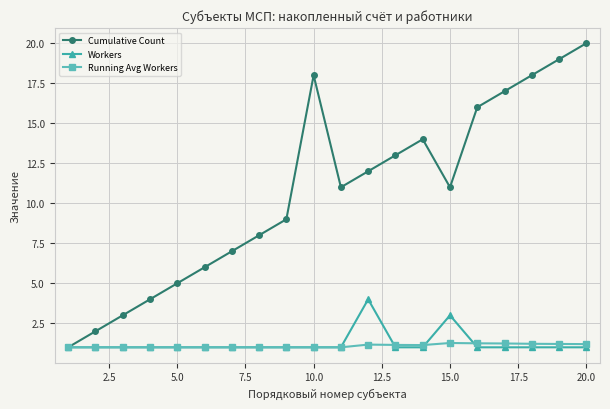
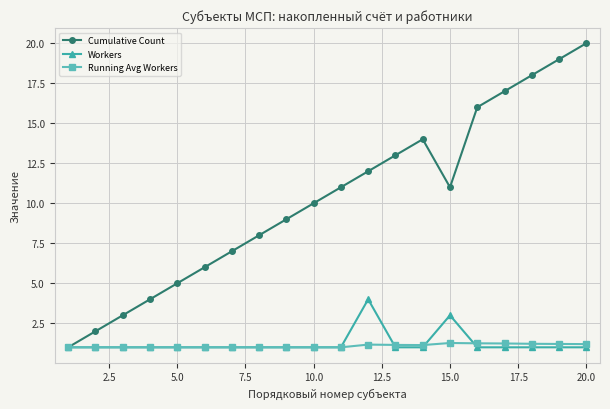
  {
    "Cumulative Count": {
      "5.0": 5,
-     "10.0": 18,
+     "10.0": 10,
      "15.0": 11,
      "20.0": 20
    }
  }
